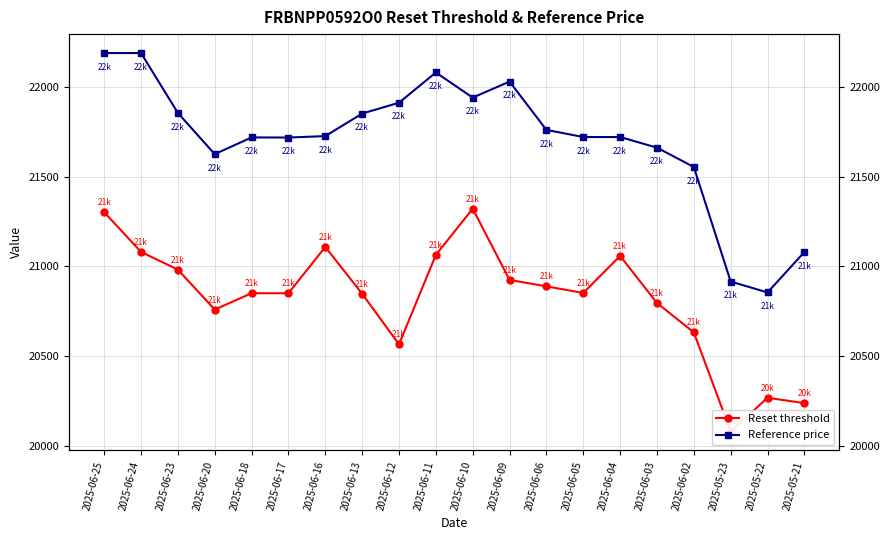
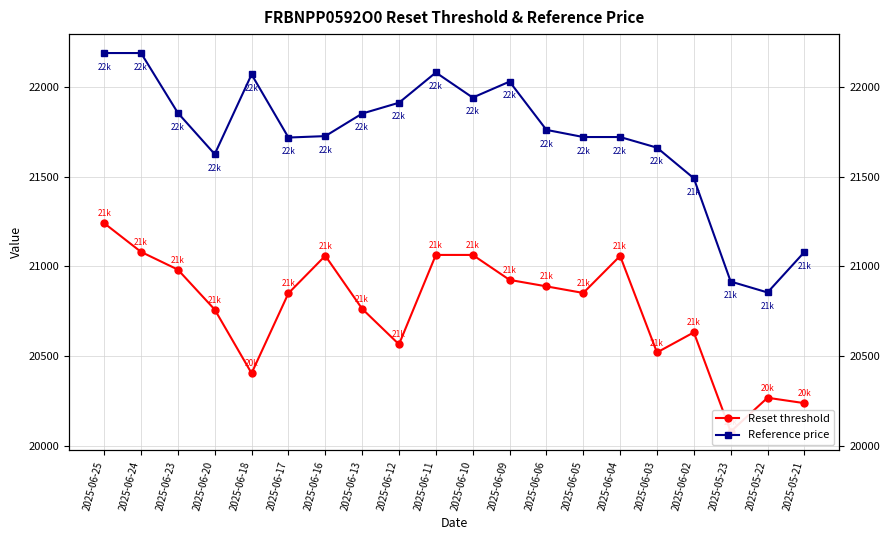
  {
    "Reset threshold": {
-     "2025-06-25": "21300",
+     "2025-06-25": "21240",
      "2025-06-24": "21k",
      "2025-06-23": "21k",
      "2025-06-20": "21k",
-     "2025-06-18": "21k",
+     "2025-06-18": "20k",
      "2025-06-17": "21k",
-     "2025-06-16": "21110",
-     "2025-06-13": "20850",
+     "2025-06-16": "21060",
+     "2025-06-13": "20760",
      "2025-06-12": "21k",
      "2025-06-11": "21k",
-     "2025-06-10": "21320",
+     "2025-06-10": "21060",
      "2025-06-09": "21k",
      "2025-06-06": "21k",
      "2025-06-05": "21k",
      "2025-06-04": "21k",
-     "2025-06-03": "20800",
+     "2025-06-03": "20520",
      "2025-06-02": "21k",
      "2025-05-22": "20k",
      "2025-05-21": "20k"
    },
    "Reference price": {
      "2025-06-25": "22k",
      "2025-06-24": "22k",
      "2025-06-23": "22k",
      "2025-06-20": "22k",
-     "2025-06-18": "21720",
+     "2025-06-18": "22070",
      "2025-06-17": "22k",
      "2025-06-16": "22k",
      "2025-06-13": "22k",
      "2025-06-12": "22k",
      "2025-06-11": "22k",
      "2025-06-10": "22k",
      "2025-06-09": "22k",
      "2025-06-06": "22k",
      "2025-06-05": "22k",
      "2025-06-04": "22k",
      "2025-06-03": "22k",
-     "2025-06-02": "22k",
+     "2025-06-02": "21k",
      "2025-05-23": "21k",
      "2025-05-22": "21k",
      "2025-05-21": "21k"
    }
  }
